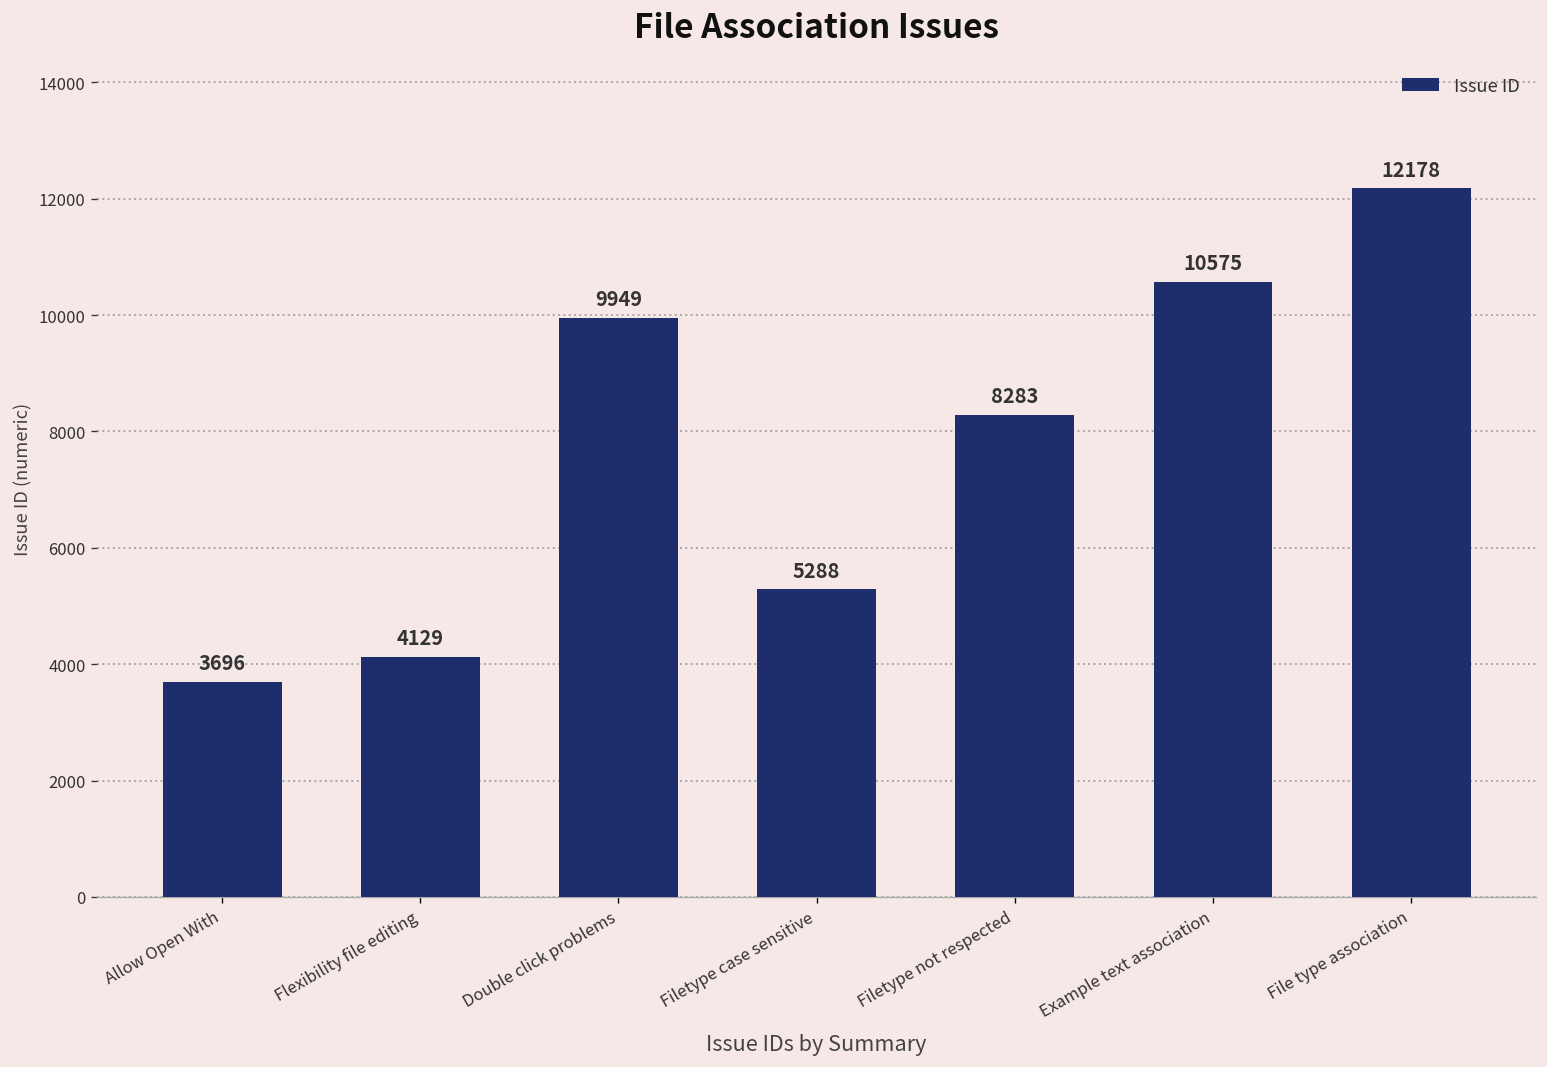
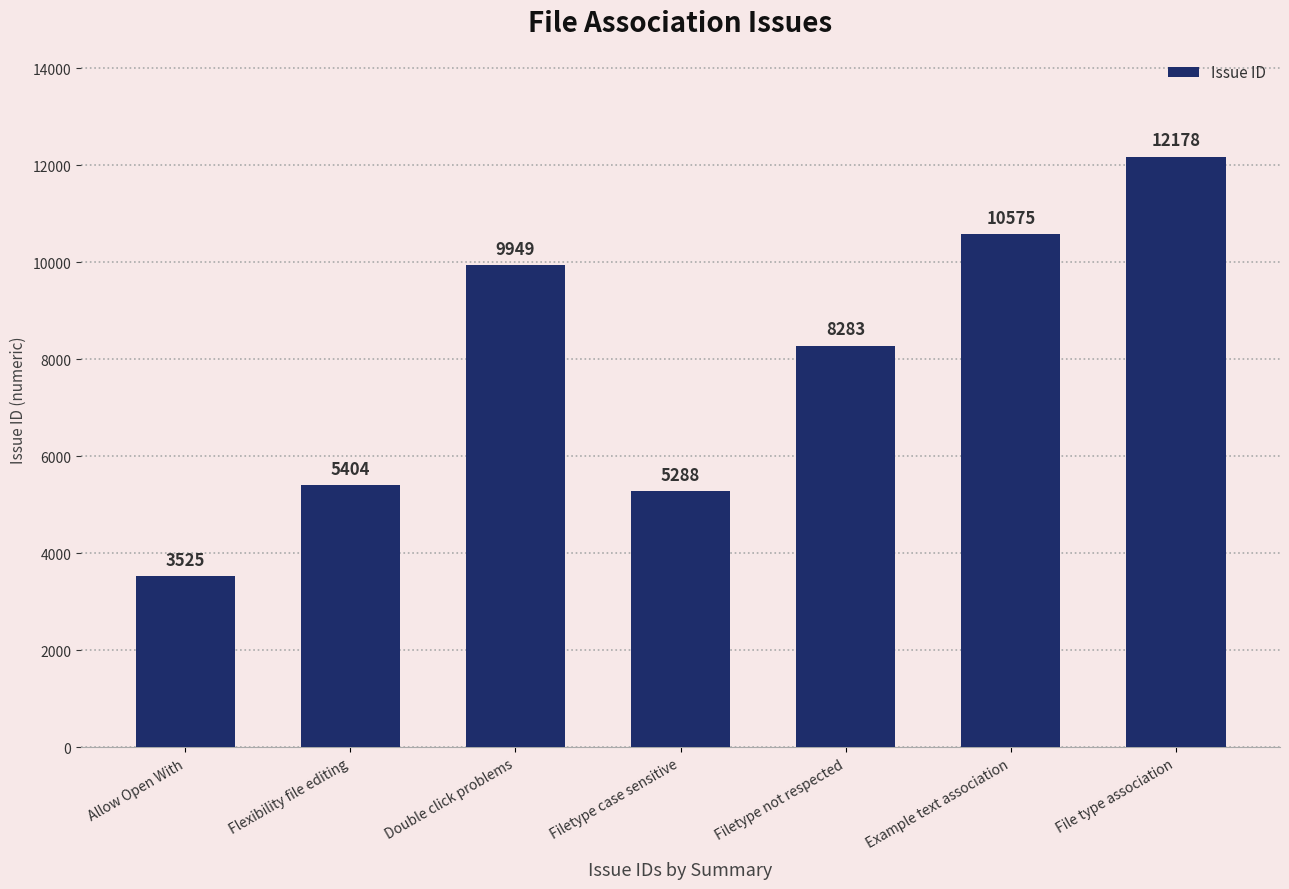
  {
-   "Allow Open With": 3696,
-   "Flexibility file editing": 4129,
+   "Allow Open With": 3525,
+   "Flexibility file editing": 5404,
    "Double click problems": 9949,
    "Filetype case sensitive": 5288,
    "Filetype not respected": 8283,
    "Example text association": 10575,
    "File type association": 12178
  }
